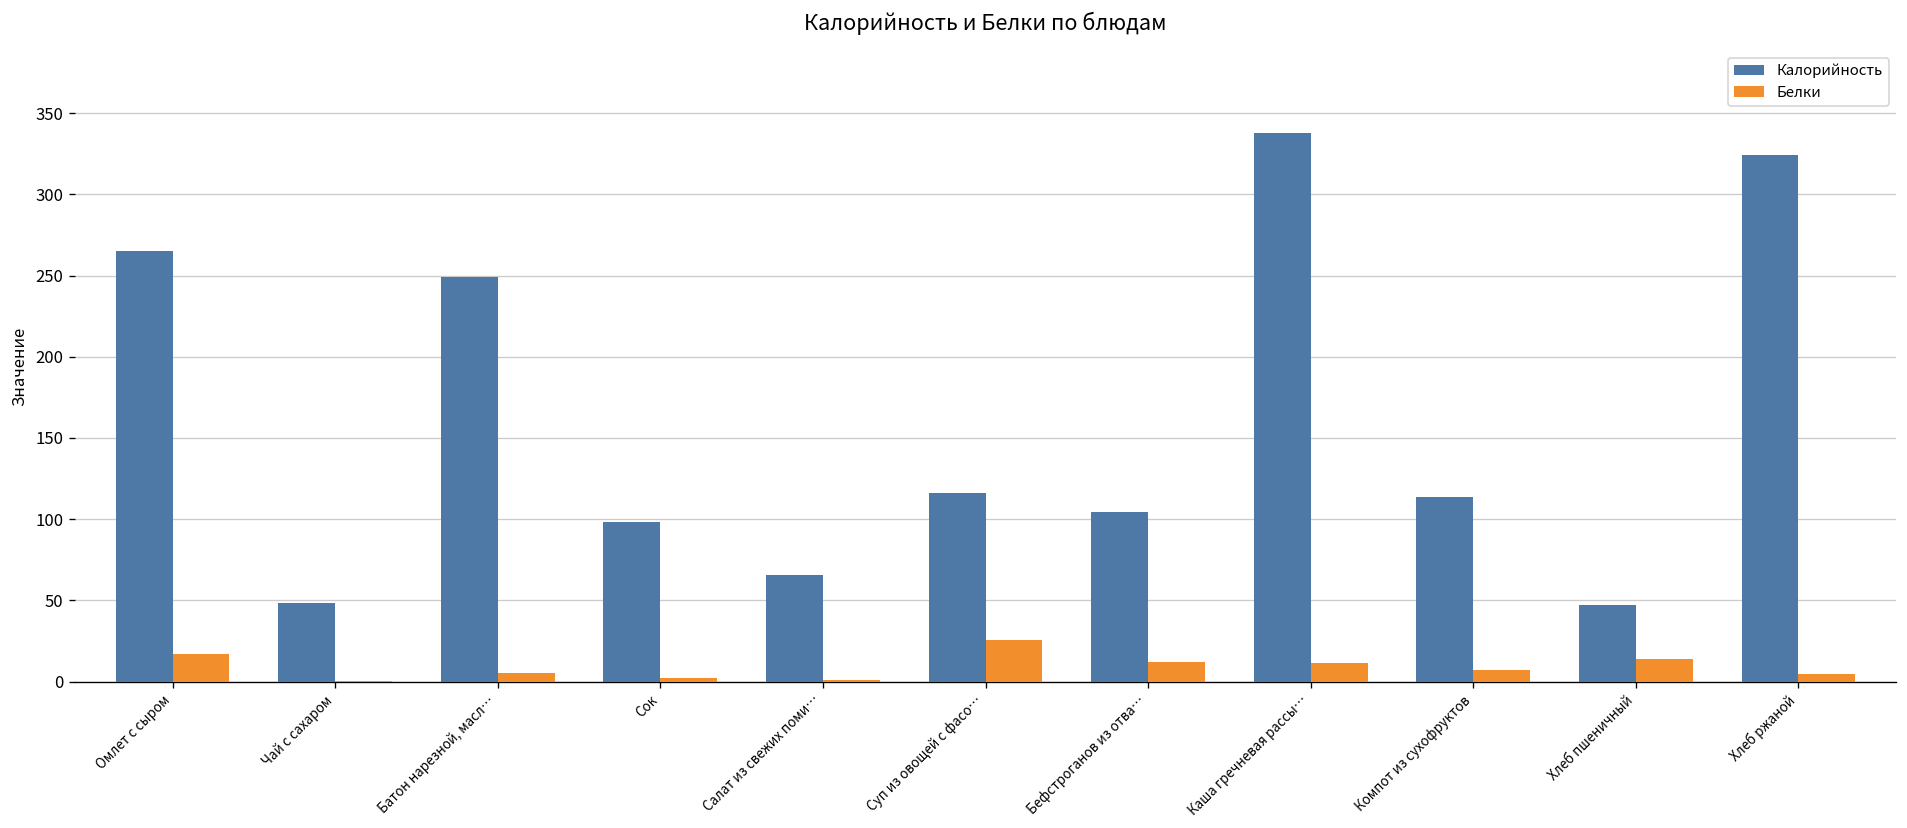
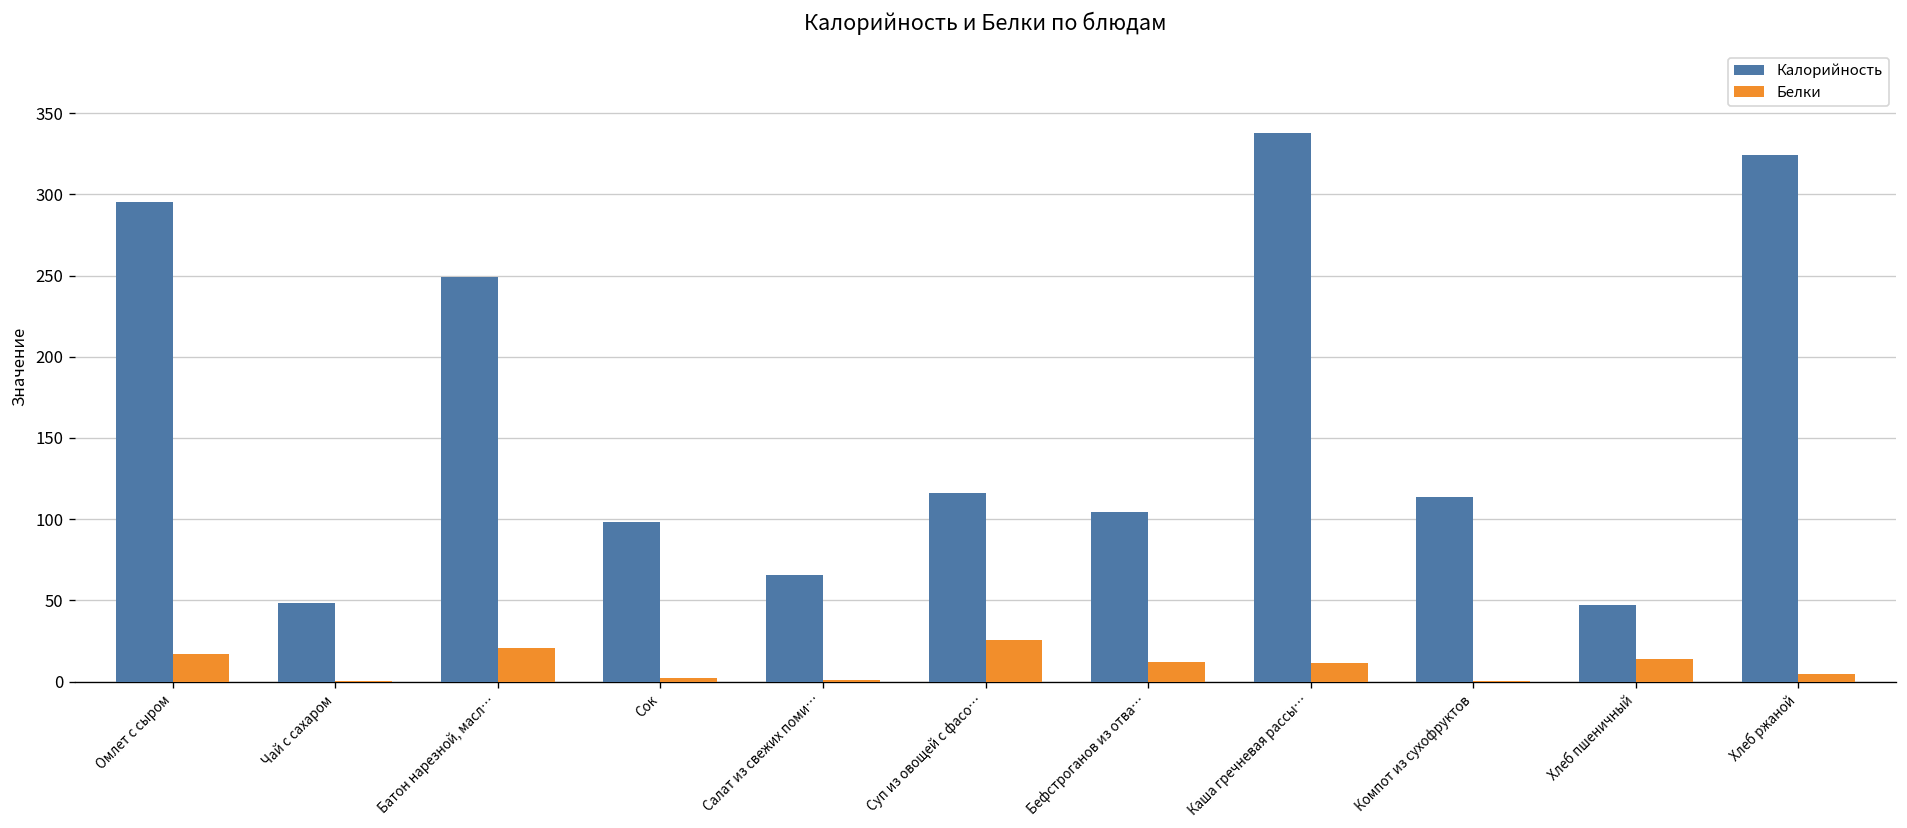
  {
    "Калорийность": {
-     "Омлет с сыром": 265,
+     "Омлет с сыром": 295,
      "Чай с сахаром": 49,
      "Батон нарезной, масл…": 249,
      "Сок": 98,
      "Салат из свежих поми…": 66,
      "Суп из овощей с фасо…": 116,
      "Бефстроганов из отва…": 104,
      "Каша гречневая рассы…": 338,
      "Компот из сухофруктов": 114,
      "Хлеб пшеничный": 47,
      "Хлеб ржаной": 324
    },
    "Белки": {
      "Омлет с сыром": 17,
-     "Батон нарезной, масл…": 5,
+     "Батон нарезной, масл…": 20,
      "Сок": 2,
      "Суп из овощей с фасо…": 26,
      "Бефстроганов из отва…": 12,
      "Каша гречневая рассы…": 11,
-     "Компот из сухофруктов": 7,
+     "Компот из сухофруктов": 1,
      "Хлеб пшеничный": 14,
      "Хлеб ржаной": 5
    }
  }
